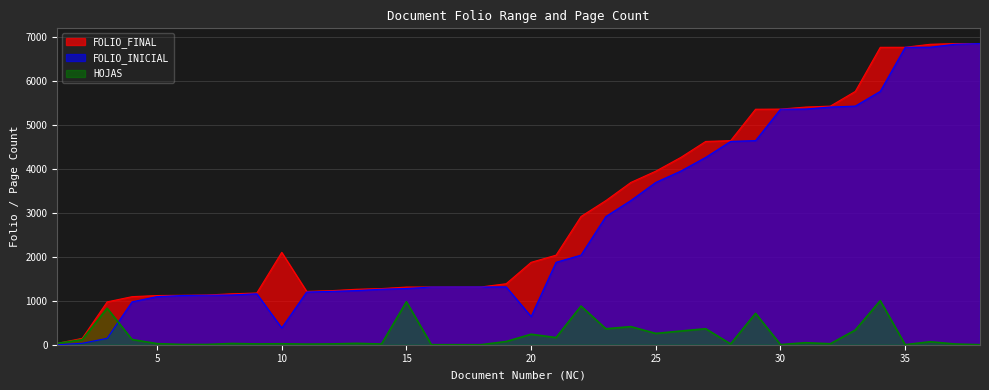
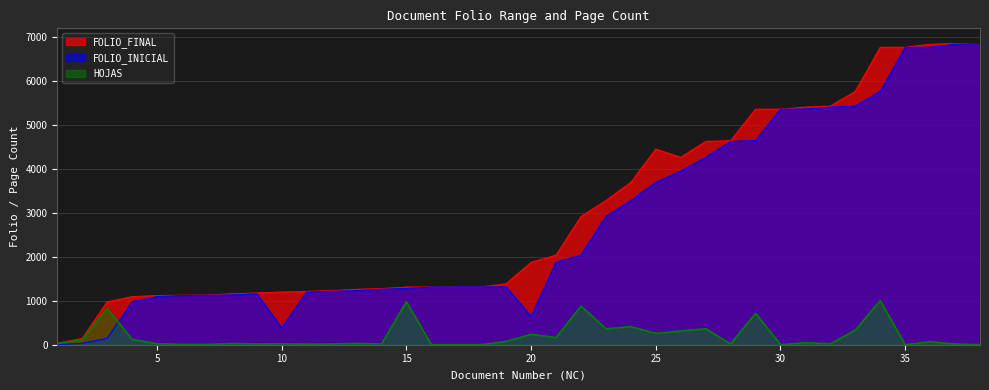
  {
    "FOLIO_FINAL": {
-     "10": 2100,
+     "10": 1200,
      "20": 1900,
-     "25": 4000
+     "25": 4500
    },
    "FOLIO_INICIAL": {
      "10": 400,
      "20": 600,
      "25": 3700
    },
    "HOJAS": {
      "5": 0,
      "10": 0,
      "15": 1000,
      "20": 200,
      "25": 300,
      "30": 0,
      "35": 0
    }
  }
